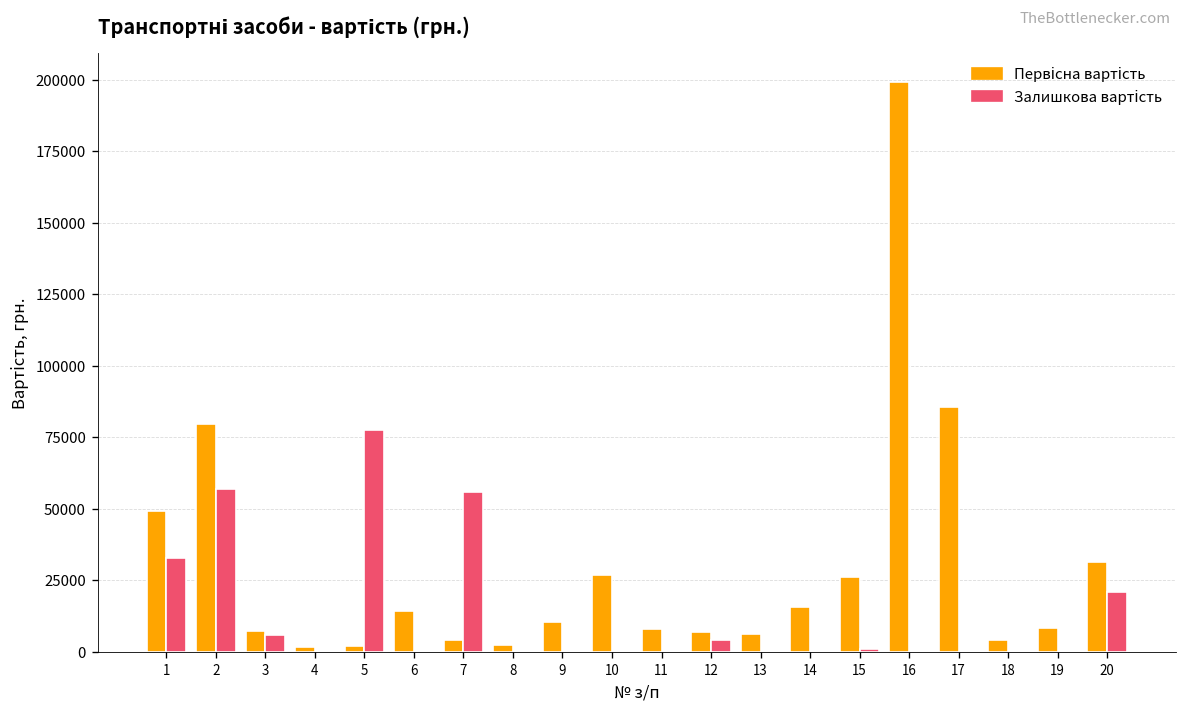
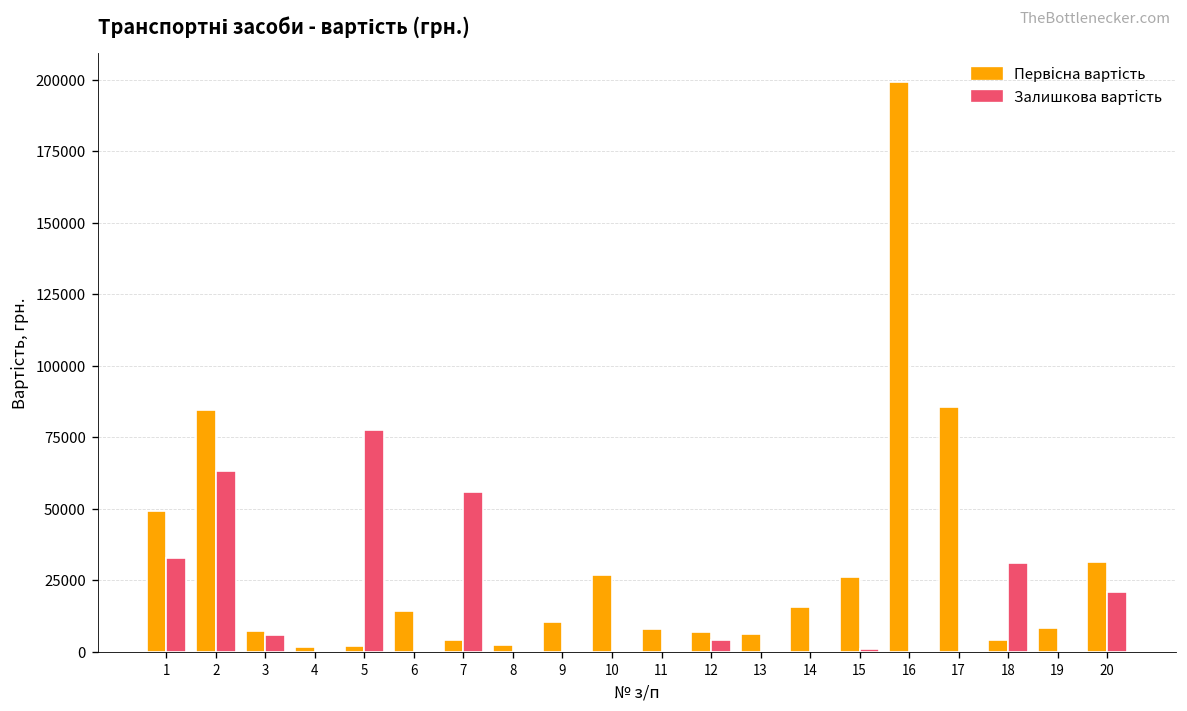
  {
    "Первісна вартість": {
      "1": 49000,
-     "2": 80000,
+     "2": 85000,
      "3": 7000,
      "4": 2000,
      "5": 2000,
      "6": 14000,
      "7": 4000,
      "8": 2000,
      "9": 10000,
      "10": 27000,
      "11": 8000,
      "12": 7000,
      "13": 6000,
      "14": 16000,
      "15": 26000,
      "16": 199000,
      "17": 86000,
      "18": 4000,
      "19": 8000,
      "20": 31000
    },
    "Залишкова вартість": {
      "1": 33000,
-     "2": 57000,
+     "2": 63000,
      "3": 6000,
      "4": 0,
      "5": 78000,
      "6": 0,
      "7": 56000,
      "8": 0,
      "9": 0,
      "10": 0,
      "11": 0,
      "12": 4000,
      "13": 0,
      "14": 0,
      "16": 0,
      "17": 0,
-     "18": 0,
+     "18": 31000,
      "19": 0,
      "20": 21000
    }
  }
